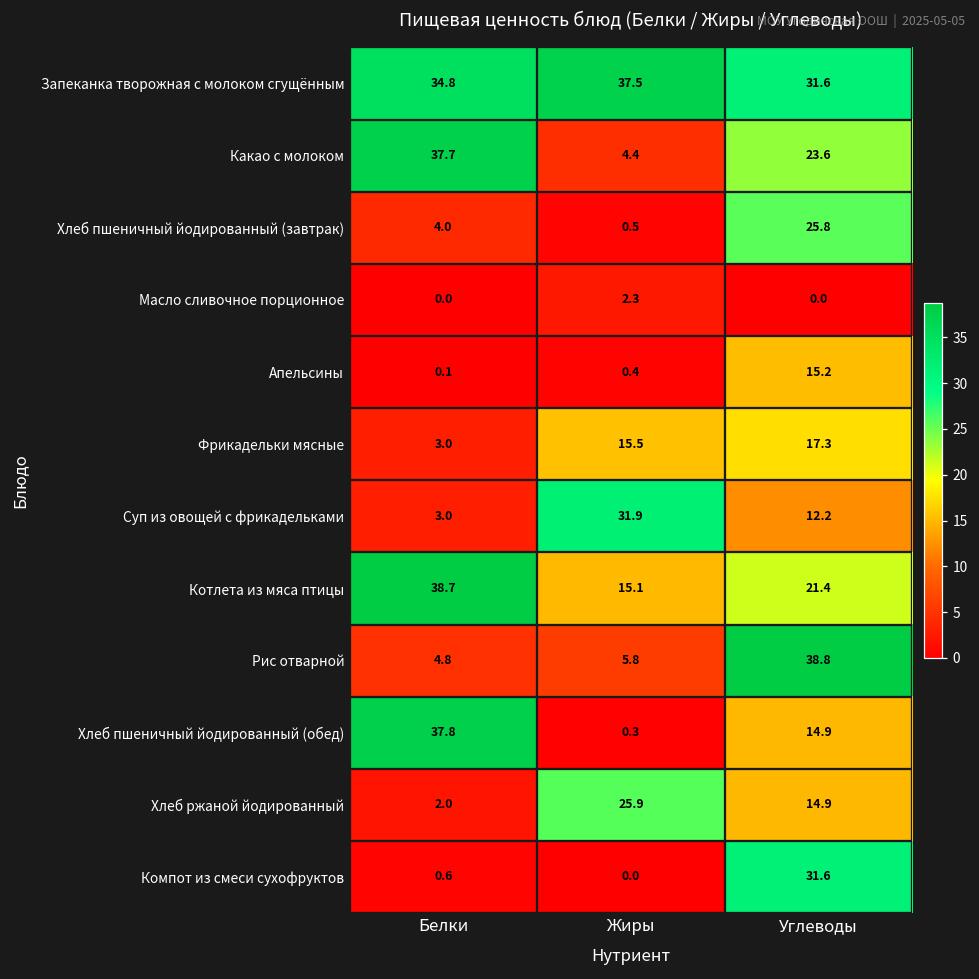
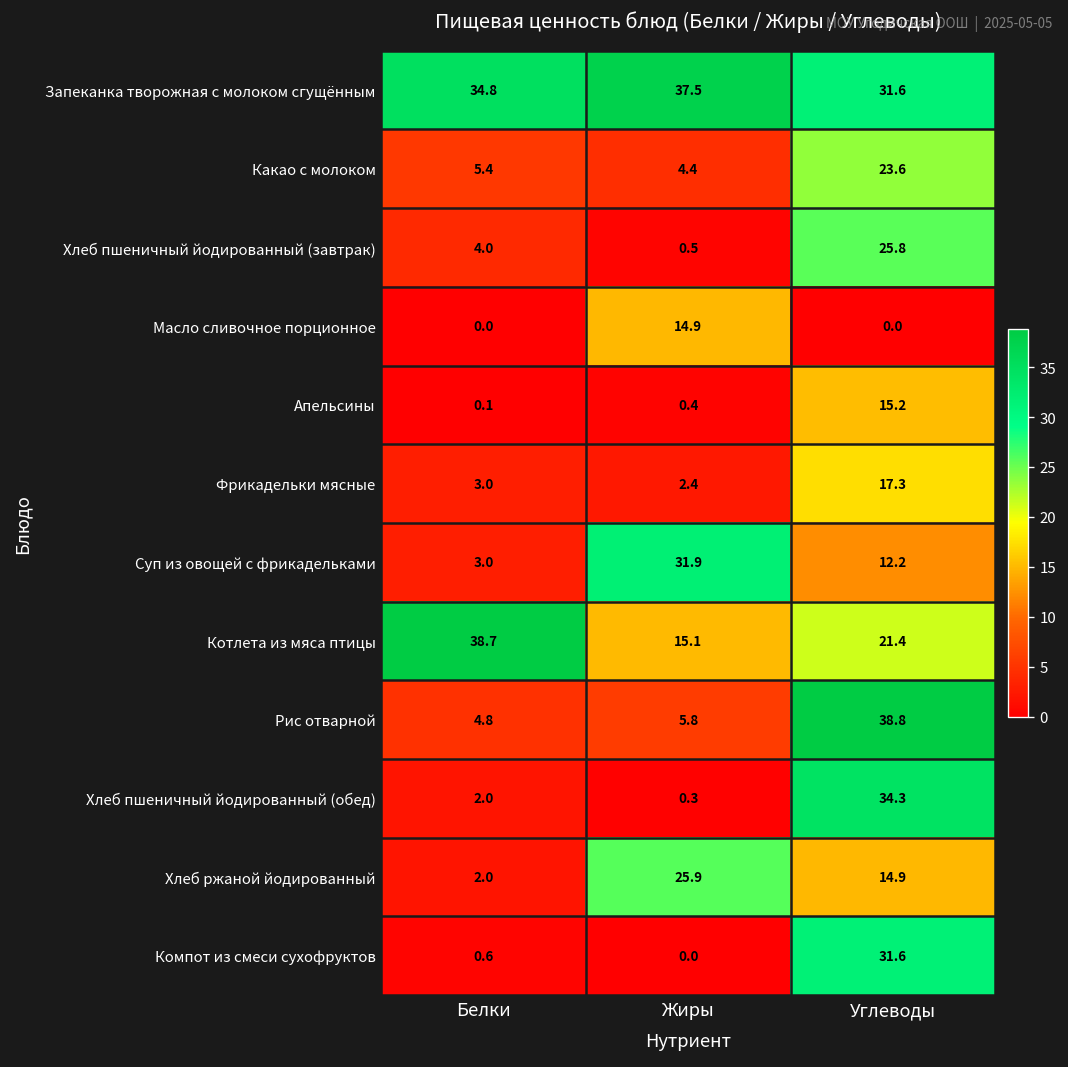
  {
    "Запеканка творожная с молоком сгущённым": {
      "Белки": 34.8,
      "Жиры": 37.5,
      "Углеводы": 31.6
    },
    "Какао с молоком": {
-     "Белки": 37.7,
+     "Белки": 5.4,
      "Жиры": 4.4,
      "Углеводы": 23.6
    },
    "Хлеб пшеничный йодированный (завтрак)": {
      "Белки": 4.0,
      "Жиры": 0.5,
      "Углеводы": 25.8
    },
    "Масло сливочное порционное": {
      "Белки": 0.0,
-     "Жиры": 2.3,
+     "Жиры": 14.9,
      "Углеводы": 0.0
    },
    "Апельсины": {
      "Белки": 0.1,
      "Жиры": 0.4,
      "Углеводы": 15.2
    },
    "Фрикадельки мясные": {
      "Белки": 3.0,
-     "Жиры": 15.5,
+     "Жиры": 2.4,
      "Углеводы": 17.3
    },
    "Суп из овощей с фрикадельками": {
      "Белки": 3.0,
      "Жиры": 31.9,
      "Углеводы": 12.2
    },
    "Котлета из мяса птицы": {
      "Белки": 38.7,
      "Жиры": 15.1,
      "Углеводы": 21.4
    },
    "Рис отварной": {
      "Белки": 4.8,
      "Жиры": 5.8,
      "Углеводы": 38.8
    },
    "Хлеб пшеничный йодированный (обед)": {
-     "Белки": 37.8,
+     "Белки": 2.0,
      "Жиры": 0.3,
-     "Углеводы": 14.9
+     "Углеводы": 34.3
    },
    "Хлеб ржаной йодированный": {
      "Белки": 2.0,
      "Жиры": 25.9,
      "Углеводы": 14.9
    },
    "Компот из смеси сухофруктов": {
      "Белки": 0.6,
      "Жиры": 0.0,
      "Углеводы": 31.6
    }
  }
